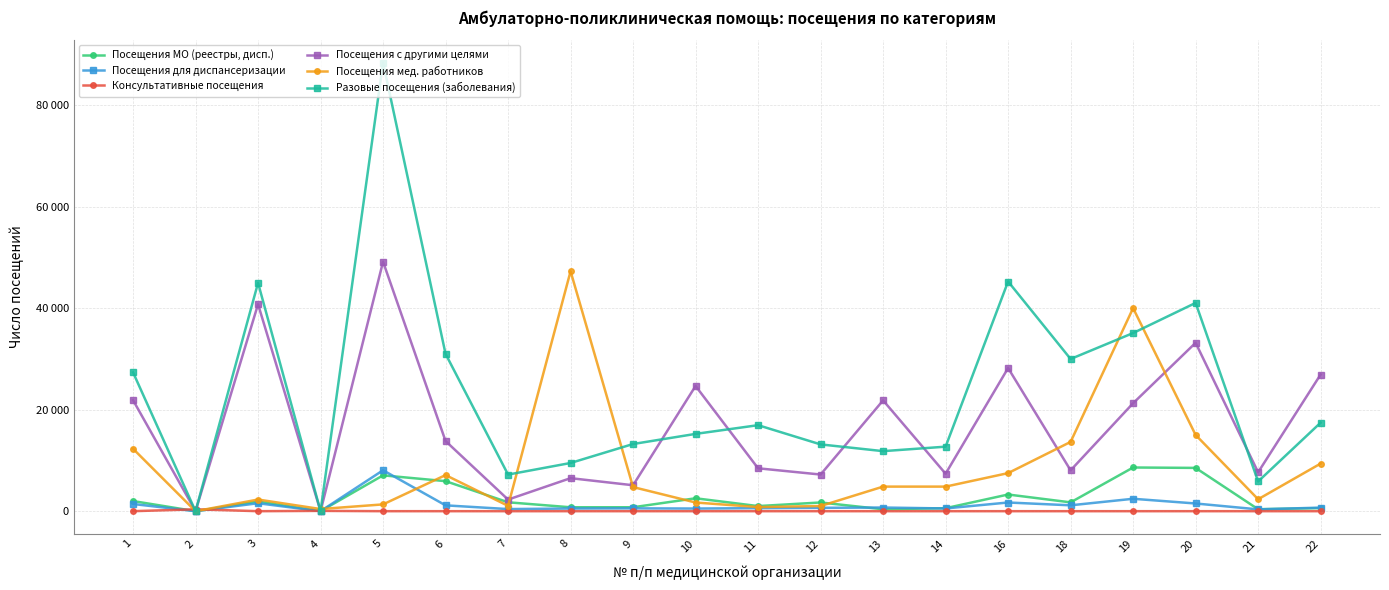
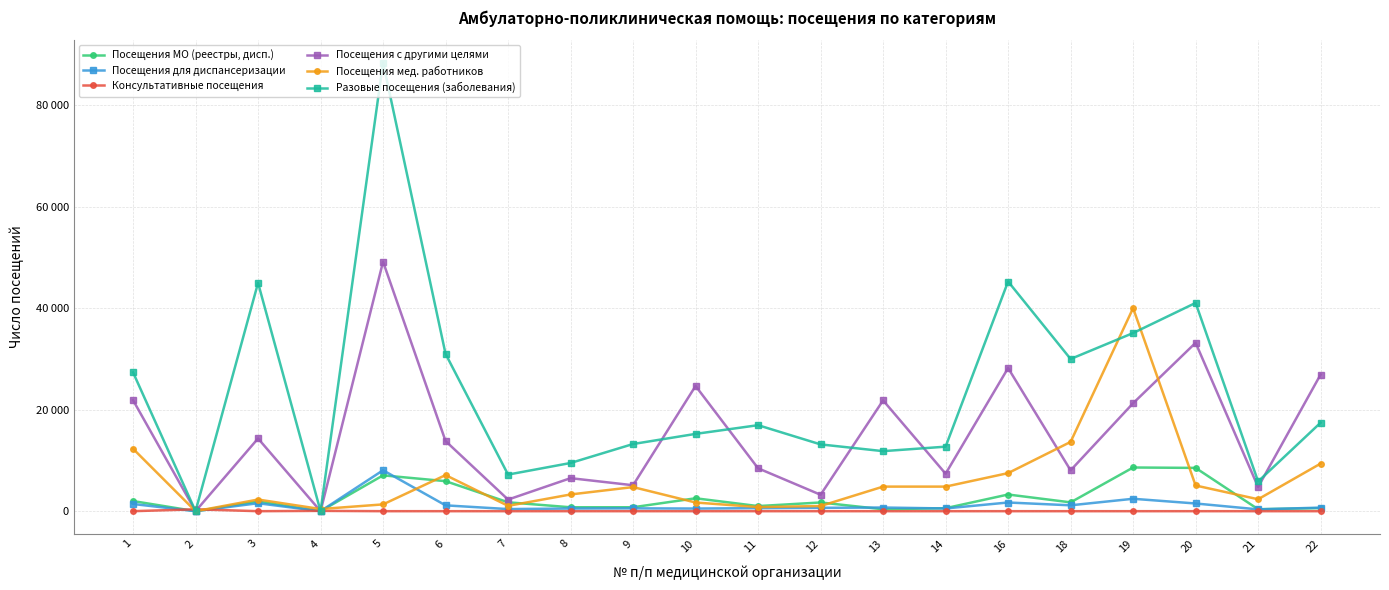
  {
    "Посещения для диспансеризации": {
      "1": 1000,
      "5": 8000,
      "6": 1000,
      "10": 1000,
      "16": 2000,
      "18": 1000,
      "19": 2000,
      "20": 2000
    },
    "Консультативные посещения": {
      "1": 0,
      "3": 0,
      "5": 0,
      "6": 0,
      "8": 0,
      "9": 0,
      "10": 0,
      "11": 0,
      "12": 0,
      "14": 0,
      "16": 0,
      "18": 0,
      "19": 0,
      "20": 0,
      "22": 0
    },
    "Посещения с другими целями": {
      "1": 22000,
-     "3": 41000,
+     "3": 14000,
      "5": 49000,
      "6": 14000,
      "7": 2000,
      "8": 7000,
      "10": 25000,
      "11": 8000,
-     "12": 7000,
+     "12": 3000,
      "13": 22000,
      "14": 7000,
      "16": 28000,
      "18": 8000,
      "19": 21000,
      "20": 33000,
-     "21": 8000,
+     "21": 5000,
      "22": 27000
    },
    "Посещения мед. работников": {
      "1": 12000,
      "5": 1000,
      "6": 7000,
      "7": 1000,
-     "8": 47000,
+     "8": 3000,
      "10": 2000,
      "13": 5000,
      "14": 5000,
      "16": 8000,
      "18": 14000,
      "19": 40000,
-     "20": 15000,
+     "20": 5000,
      "21": 2000,
      "22": 9000
    }
  }
